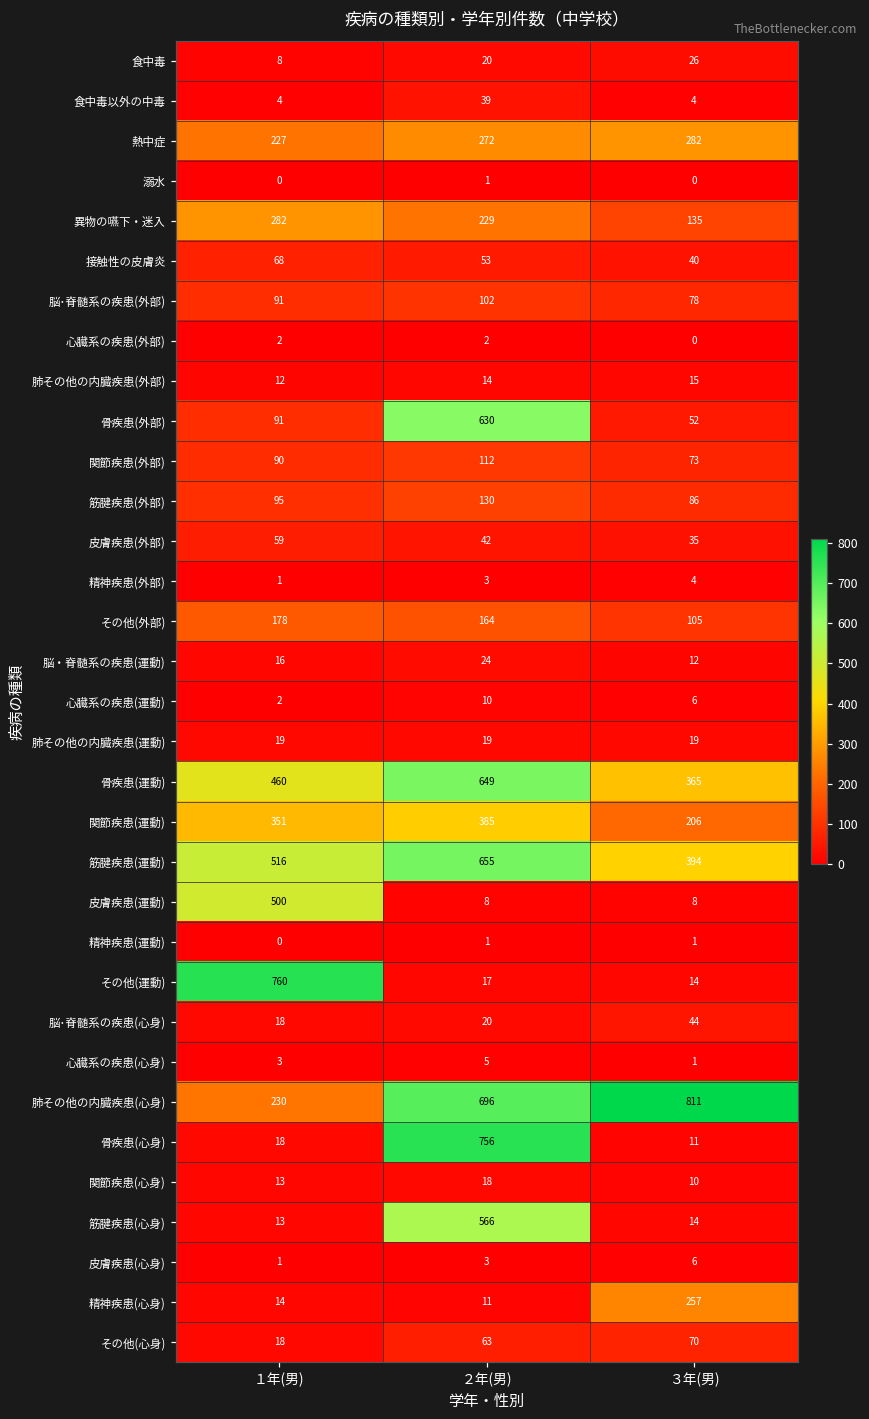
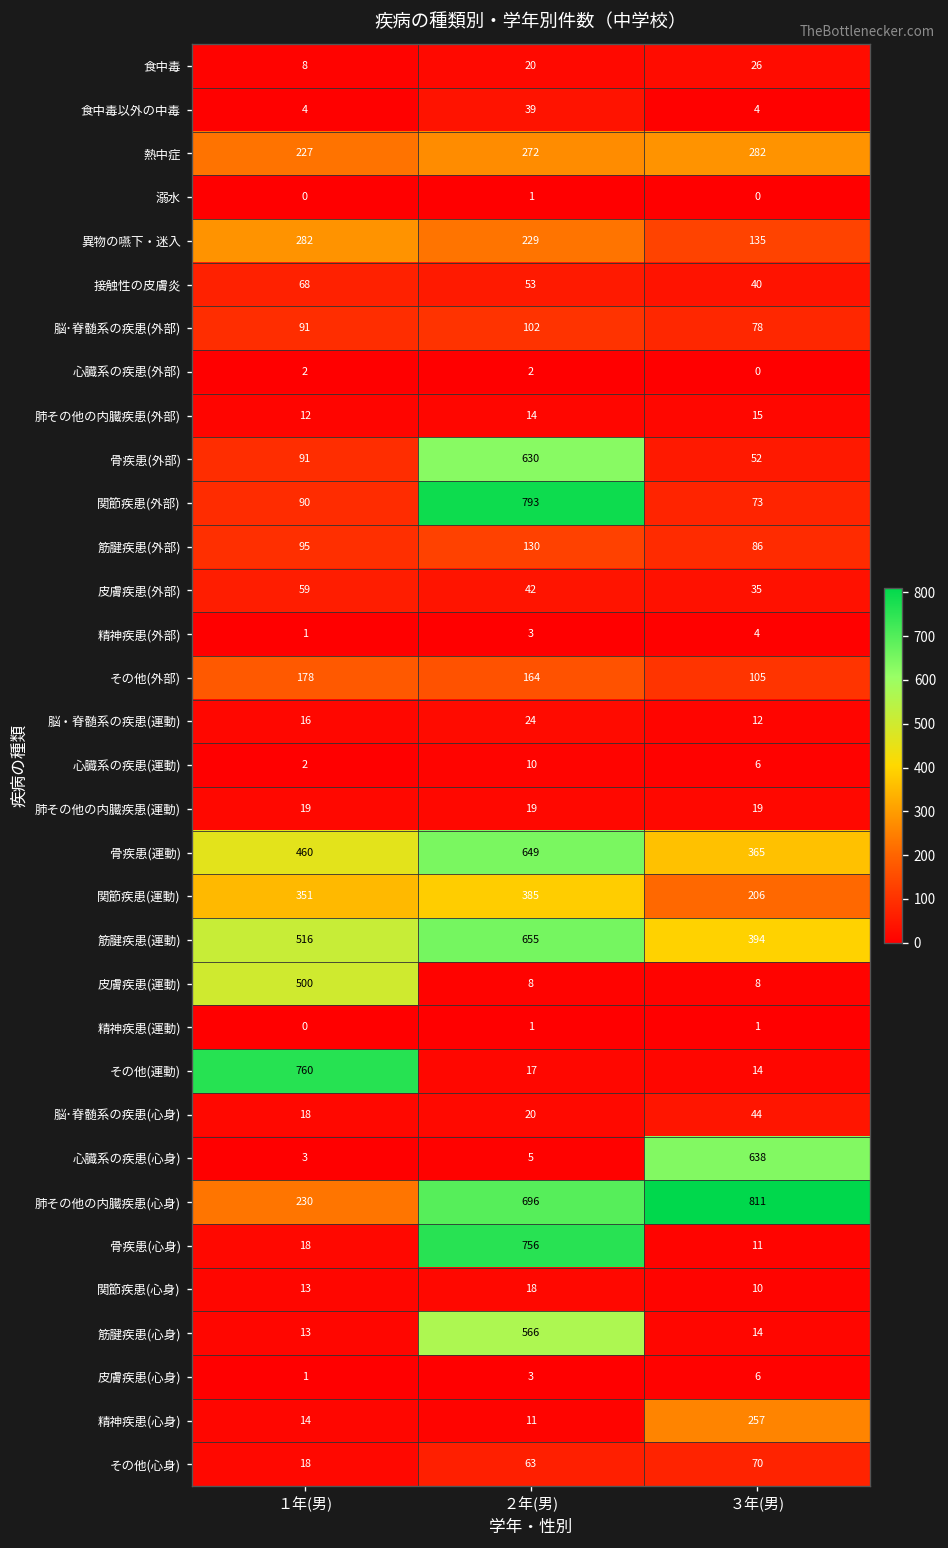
  {
    "食中毒": {
      "１年(男)": 8,
      "２年(男)": 20,
      "３年(男)": 26
    },
    "食中毒以外の中毒": {
      "１年(男)": 4,
      "２年(男)": 39,
      "３年(男)": 4
    },
    "熱中症": {
      "１年(男)": 227,
      "２年(男)": 272,
      "３年(男)": 282
    },
    "溺水": {
      "１年(男)": 0,
      "２年(男)": 1,
      "３年(男)": 0
    },
    "異物の嚥下・迷入": {
      "１年(男)": 282,
      "２年(男)": 229,
      "３年(男)": 135
    },
    "接触性の皮膚炎": {
      "１年(男)": 68,
      "２年(男)": 53,
      "３年(男)": 40
    },
    "脳･脊髄系の疾患(外部)": {
      "１年(男)": 91,
      "２年(男)": 102,
      "３年(男)": 78
    },
    "心臓系の疾患(外部)": {
      "１年(男)": 2,
      "２年(男)": 2,
      "３年(男)": 0
    },
    "肺その他の内臓疾患(外部)": {
      "１年(男)": 12,
      "２年(男)": 14,
      "３年(男)": 15
    },
    "骨疾患(外部)": {
      "１年(男)": 91,
      "２年(男)": 630,
      "３年(男)": 52
    },
    "関節疾患(外部)": {
      "１年(男)": 90,
-     "２年(男)": 112,
+     "２年(男)": 793,
      "３年(男)": 73
    },
    "筋腱疾患(外部)": {
      "１年(男)": 95,
      "２年(男)": 130,
      "３年(男)": 86
    },
    "皮膚疾患(外部)": {
      "１年(男)": 59,
      "２年(男)": 42,
      "３年(男)": 35
    },
    "精神疾患(外部)": {
      "１年(男)": 1,
      "２年(男)": 3,
      "３年(男)": 4
    },
    "その他(外部)": {
      "１年(男)": 178,
      "２年(男)": 164,
      "３年(男)": 105
    },
    "脳・脊髄系の疾患(運動)": {
      "１年(男)": 16,
      "２年(男)": 24,
      "３年(男)": 12
    },
    "心臓系の疾患(運動)": {
      "１年(男)": 2,
      "２年(男)": 10,
      "３年(男)": 6
    },
    "肺その他の内臓疾患(運動)": {
      "１年(男)": 19,
      "２年(男)": 19,
      "３年(男)": 19
    },
    "骨疾患(運動)": {
      "１年(男)": 460,
      "２年(男)": 649,
      "３年(男)": 365
    },
    "関節疾患(運動)": {
      "１年(男)": 351,
      "２年(男)": 385,
      "３年(男)": 206
    },
    "筋腱疾患(運動)": {
      "１年(男)": 516,
      "２年(男)": 655,
      "３年(男)": 394
    },
    "皮膚疾患(運動)": {
      "１年(男)": 500,
      "２年(男)": 8,
      "３年(男)": 8
    },
    "精神疾患(運動)": {
      "１年(男)": 0,
      "２年(男)": 1,
      "３年(男)": 1
    },
    "その他(運動)": {
      "１年(男)": 760,
      "２年(男)": 17,
      "３年(男)": 14
    },
    "脳･脊髄系の疾患(心身)": {
      "１年(男)": 18,
      "２年(男)": 20,
      "３年(男)": 44
    },
    "心臓系の疾患(心身)": {
      "１年(男)": 3,
      "２年(男)": 5,
-     "３年(男)": 1
+     "３年(男)": 638
    },
    "肺その他の内臓疾患(心身)": {
      "１年(男)": 230,
      "２年(男)": 696,
      "３年(男)": 811
    },
    "骨疾患(心身)": {
      "１年(男)": 18,
      "２年(男)": 756,
      "３年(男)": 11
    },
    "関節疾患(心身)": {
      "１年(男)": 13,
      "２年(男)": 18,
      "３年(男)": 10
    },
    "筋腱疾患(心身)": {
      "１年(男)": 13,
      "２年(男)": 566,
      "３年(男)": 14
    },
    "皮膚疾患(心身)": {
      "１年(男)": 1,
      "２年(男)": 3,
      "３年(男)": 6
    },
    "精神疾患(心身)": {
      "１年(男)": 14,
      "２年(男)": 11,
      "３年(男)": 257
    },
    "その他(心身)": {
      "１年(男)": 18,
      "２年(男)": 63,
      "３年(男)": 70
    }
  }
